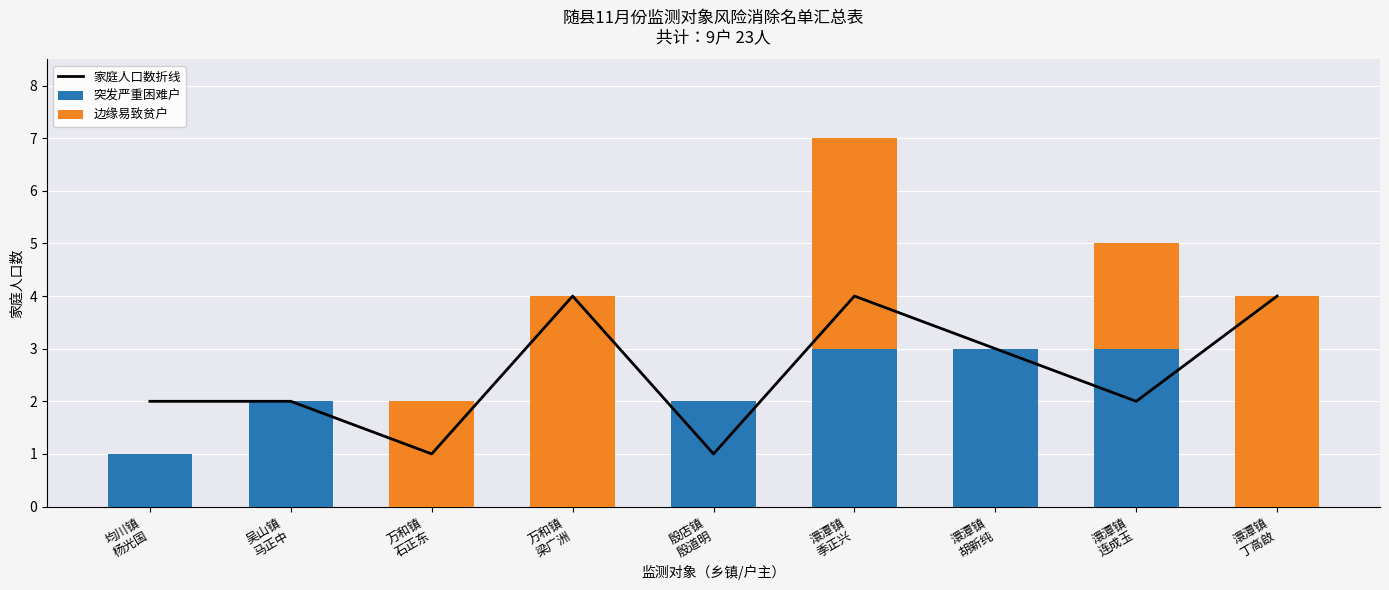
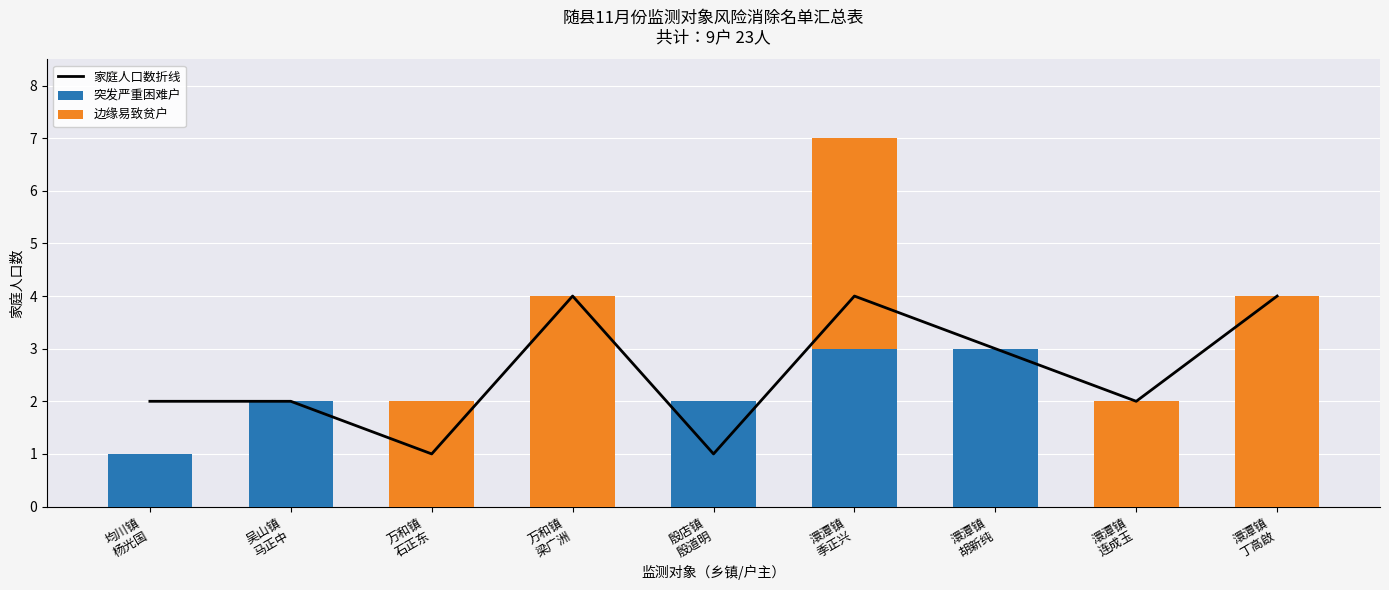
  {
    "家庭人口数折线": {
      "均川镇 杨光国": 2,
      "吴山镇 马正中": 2,
      "万和镇 石正东": 1,
      "万和镇 梁广洲": 4,
      "殷店镇 殷道明": 1,
      "澴潭镇 季正兴": 4,
      "澴潭镇 胡新纯": 3,
      "澴潭镇 连成玉": 2,
      "澴潭镇 丁高啟": 4
    },
    "突发严重困难户": {
      "均川镇 杨光国": 1,
      "吴山镇 马正中": 2,
      "万和镇 石正东": 0,
      "万和镇 梁广洲": 0,
      "殷店镇 殷道明": 2,
      "澴潭镇 季正兴": 3,
      "澴潭镇 胡新纯": 3,
-     "澴潭镇 连成玉": 3,
+     "澴潭镇 连成玉": 0,
      "澴潭镇 丁高啟": 0
    },
    "边缘易致贫户": {
      "均川镇 杨光国": 0,
      "吴山镇 马正中": 0,
      "万和镇 石正东": 2,
      "万和镇 梁广洲": 4,
      "殷店镇 殷道明": 0,
      "澴潭镇 季正兴": 4,
      "澴潭镇 胡新纯": 0,
      "澴潭镇 连成玉": 2,
      "澴潭镇 丁高啟": 4
    }
  }
